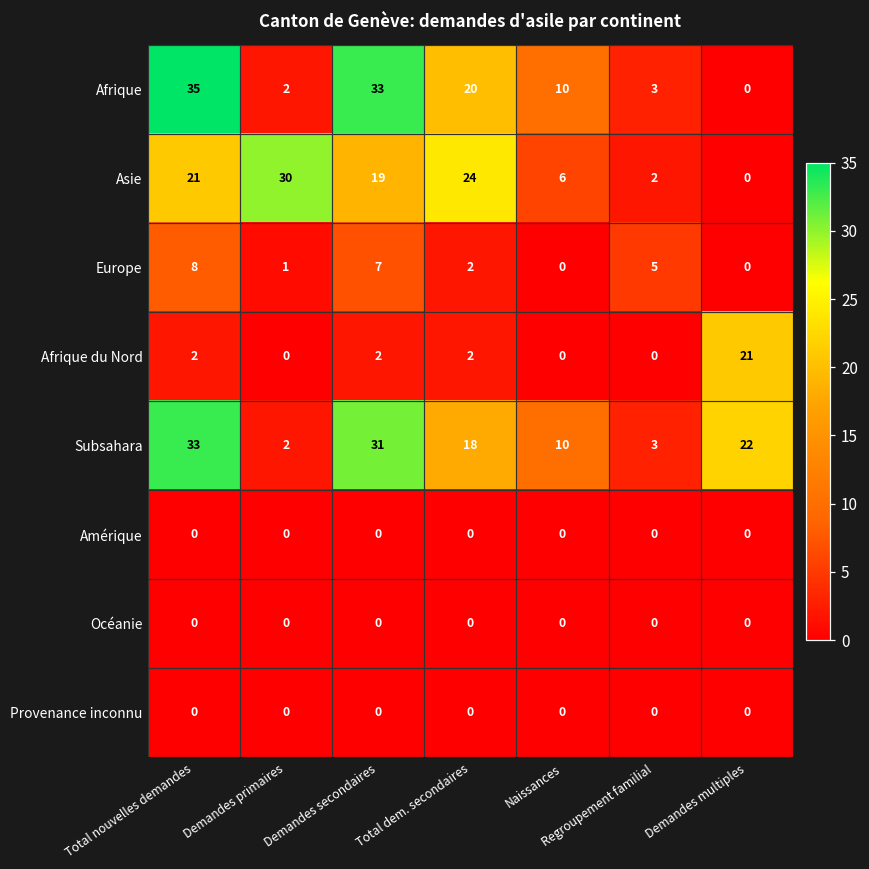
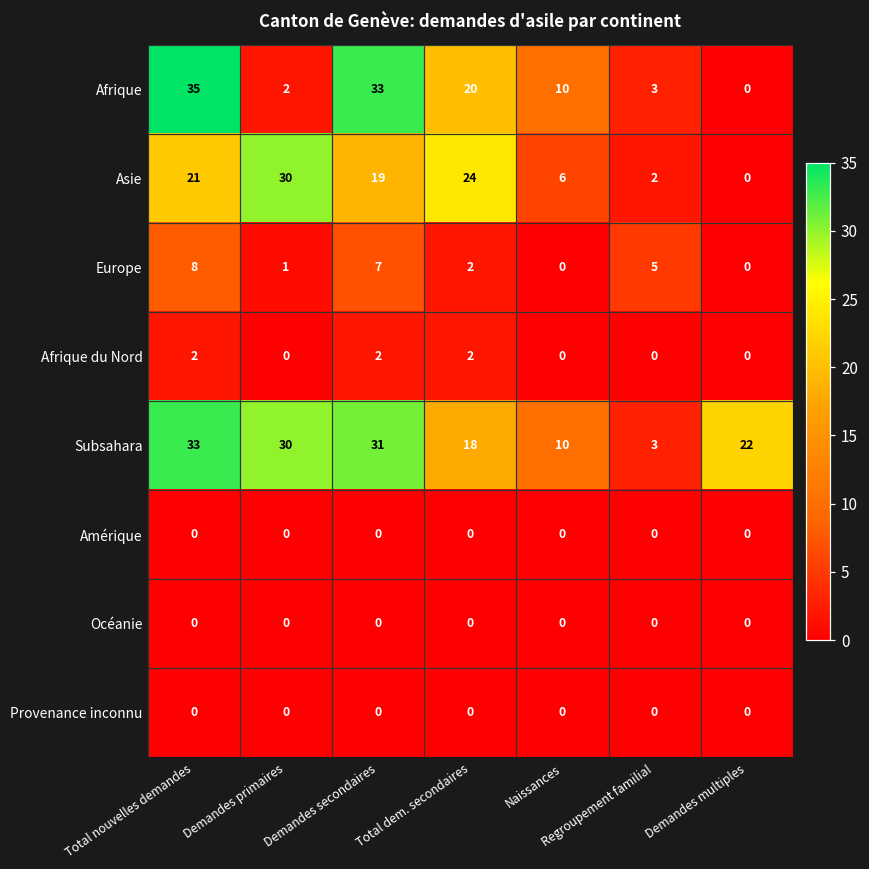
  {
    "Afrique": {
      "Total nouvelles demandes": 35,
      "Demandes primaires": 2,
      "Demandes secondaires": 33,
      "Total dem. secondaires": 20,
      "Naissances": 10,
      "Regroupement familial": 3,
      "Demandes multiples": 0
    },
    "Asie": {
      "Total nouvelles demandes": 21,
      "Demandes primaires": 30,
      "Demandes secondaires": 19,
      "Total dem. secondaires": 24,
      "Naissances": 6,
      "Regroupement familial": 2,
      "Demandes multiples": 0
    },
    "Europe": {
      "Total nouvelles demandes": 8,
      "Demandes primaires": 1,
      "Demandes secondaires": 7,
      "Total dem. secondaires": 2,
      "Naissances": 0,
      "Regroupement familial": 5,
      "Demandes multiples": 0
    },
    "Afrique du Nord": {
      "Total nouvelles demandes": 2,
      "Demandes primaires": 0,
      "Demandes secondaires": 2,
      "Total dem. secondaires": 2,
      "Naissances": 0,
      "Regroupement familial": 0,
-     "Demandes multiples": 21
+     "Demandes multiples": 0
    },
    "Subsahara": {
      "Total nouvelles demandes": 33,
-     "Demandes primaires": 2,
+     "Demandes primaires": 30,
      "Demandes secondaires": 31,
      "Total dem. secondaires": 18,
      "Naissances": 10,
      "Regroupement familial": 3,
      "Demandes multiples": 22
    },
    "Amérique": {
      "Total nouvelles demandes": 0,
      "Demandes primaires": 0,
      "Demandes secondaires": 0,
      "Total dem. secondaires": 0,
      "Naissances": 0,
      "Regroupement familial": 0,
      "Demandes multiples": 0
    },
    "Océanie": {
      "Total nouvelles demandes": 0,
      "Demandes primaires": 0,
      "Demandes secondaires": 0,
      "Total dem. secondaires": 0,
      "Naissances": 0,
      "Regroupement familial": 0,
      "Demandes multiples": 0
    },
    "Provenance inconnu": {
      "Total nouvelles demandes": 0,
      "Demandes primaires": 0,
      "Demandes secondaires": 0,
      "Total dem. secondaires": 0,
      "Naissances": 0,
      "Regroupement familial": 0,
      "Demandes multiples": 0
    }
  }
